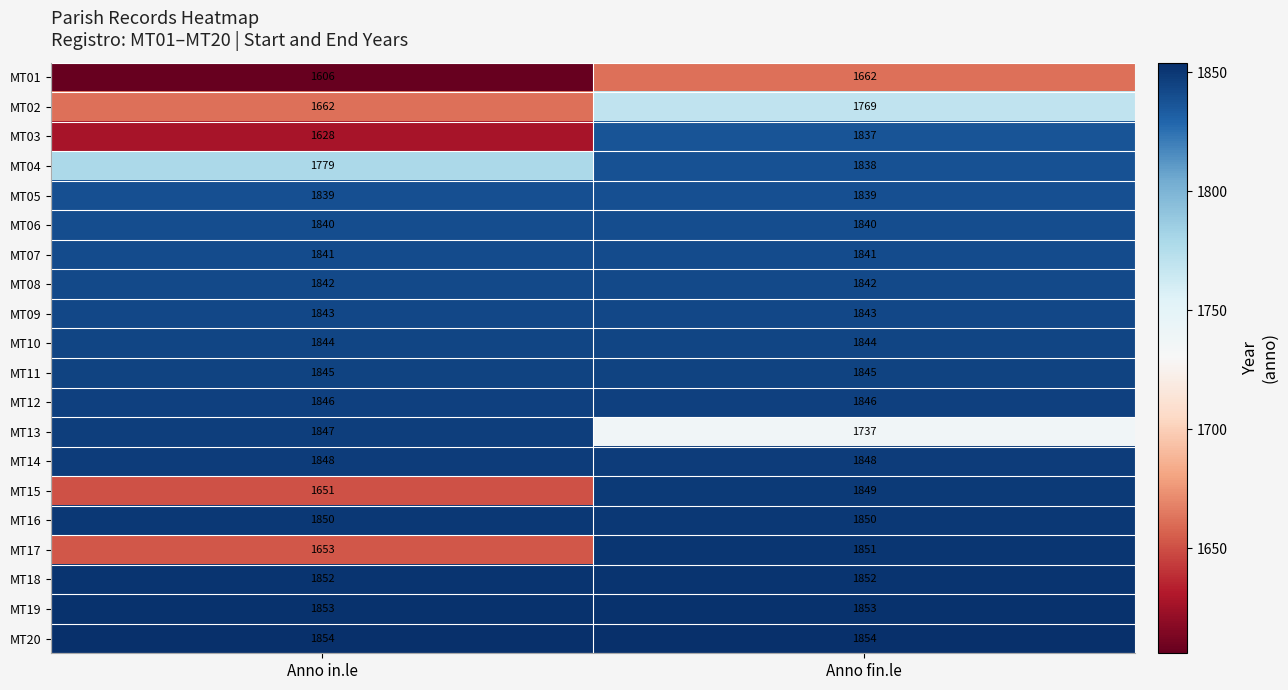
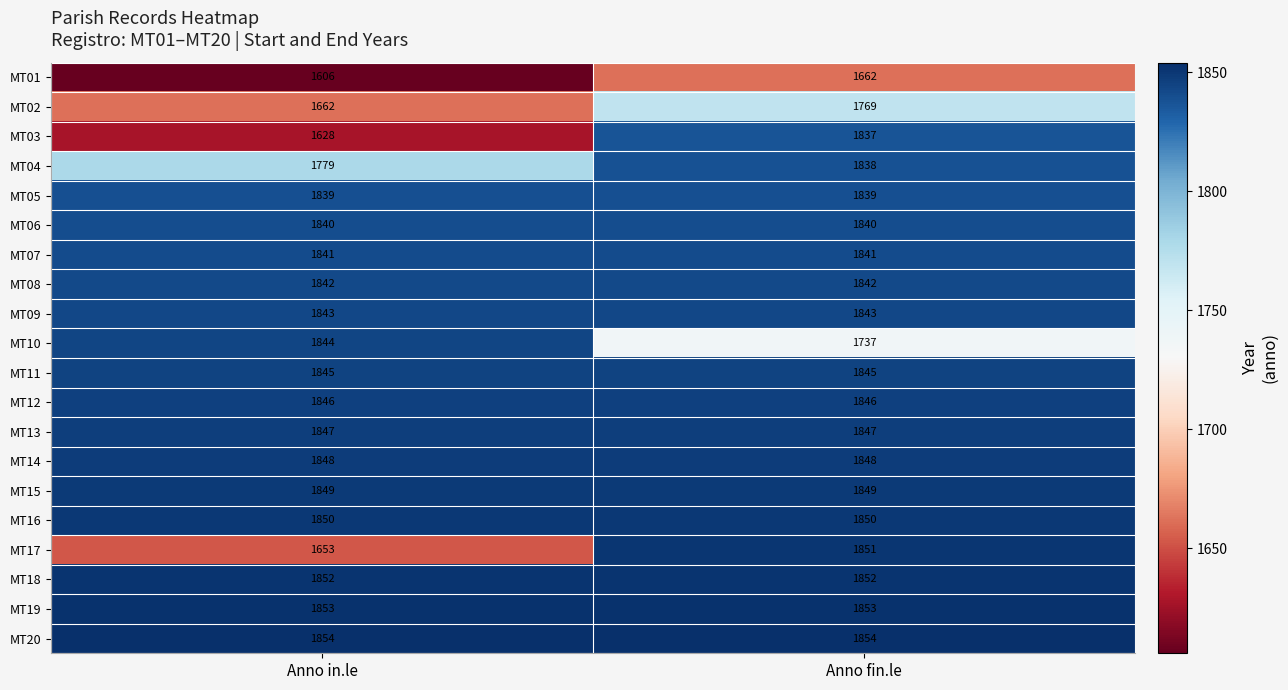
  {
    "MT01": {
      "Anno in.le": 1606,
      "Anno fin.le": 1662
    },
    "MT02": {
      "Anno in.le": 1662,
      "Anno fin.le": 1769
    },
    "MT03": {
      "Anno in.le": 1628,
      "Anno fin.le": 1837
    },
    "MT04": {
      "Anno in.le": 1779,
      "Anno fin.le": 1838
    },
    "MT05": {
      "Anno in.le": 1839,
      "Anno fin.le": 1839
    },
    "MT06": {
      "Anno in.le": 1840,
      "Anno fin.le": 1840
    },
    "MT07": {
      "Anno in.le": 1841,
      "Anno fin.le": 1841
    },
    "MT08": {
      "Anno in.le": 1842,
      "Anno fin.le": 1842
    },
    "MT09": {
      "Anno in.le": 1843,
      "Anno fin.le": 1843
    },
    "MT10": {
      "Anno in.le": 1844,
-     "Anno fin.le": 1844
+     "Anno fin.le": 1737
    },
    "MT11": {
      "Anno in.le": 1845,
      "Anno fin.le": 1845
    },
    "MT12": {
      "Anno in.le": 1846,
      "Anno fin.le": 1846
    },
    "MT13": {
      "Anno in.le": 1847,
-     "Anno fin.le": 1737
+     "Anno fin.le": 1847
    },
    "MT14": {
      "Anno in.le": 1848,
      "Anno fin.le": 1848
    },
    "MT15": {
-     "Anno in.le": 1651,
+     "Anno in.le": 1849,
      "Anno fin.le": 1849
    },
    "MT16": {
      "Anno in.le": 1850,
      "Anno fin.le": 1850
    },
    "MT17": {
      "Anno in.le": 1653,
      "Anno fin.le": 1851
    },
    "MT18": {
      "Anno in.le": 1852,
      "Anno fin.le": 1852
    },
    "MT19": {
      "Anno in.le": 1853,
      "Anno fin.le": 1853
    },
    "MT20": {
      "Anno in.le": 1854,
      "Anno fin.le": 1854
    }
  }
